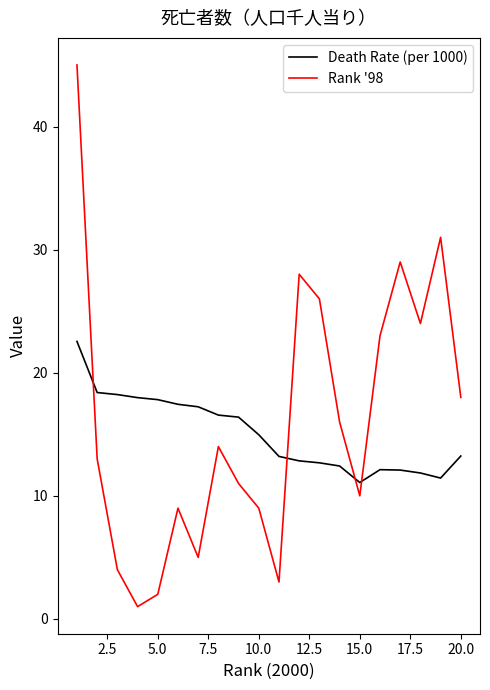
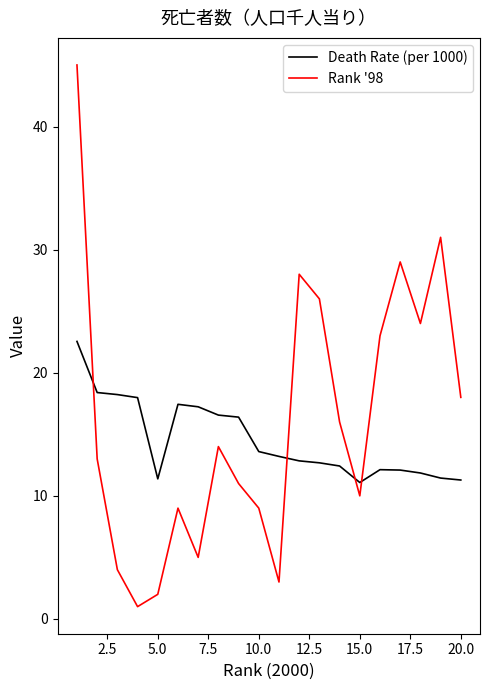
  {
    "Death Rate (per 1000)": {
-     "5.0": 17.8,
-     "10.0": 15.0,
+     "5.0": 11.4,
+     "10.0": 13.6,
      "15.0": 11.1,
-     "20.0": 13.2
+     "20.0": 11.3
    },
    "Rank '98": {
      "5.0": 2.0,
      "10.0": 9.0,
      "15.0": 10.0,
      "20.0": 18.0
    }
  }
